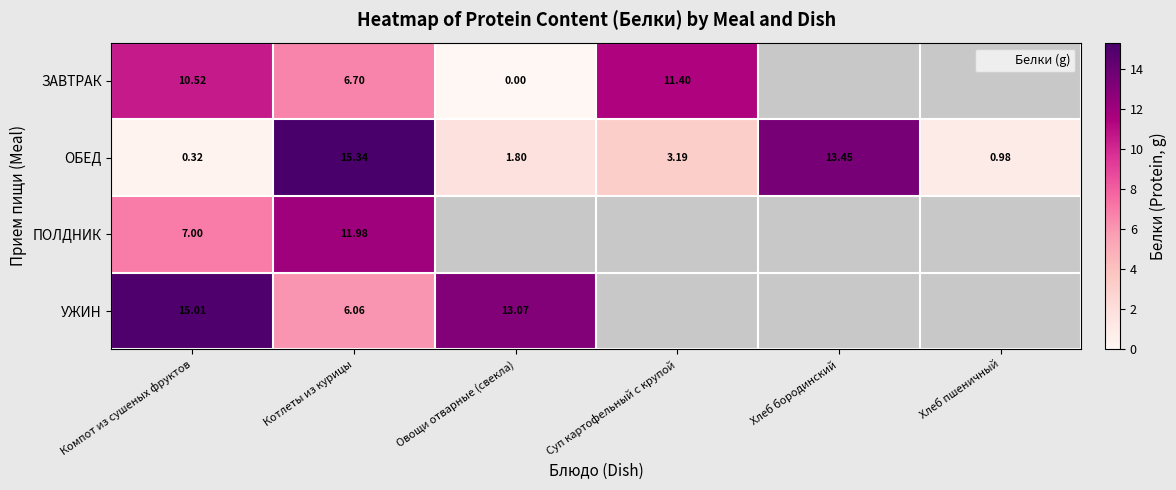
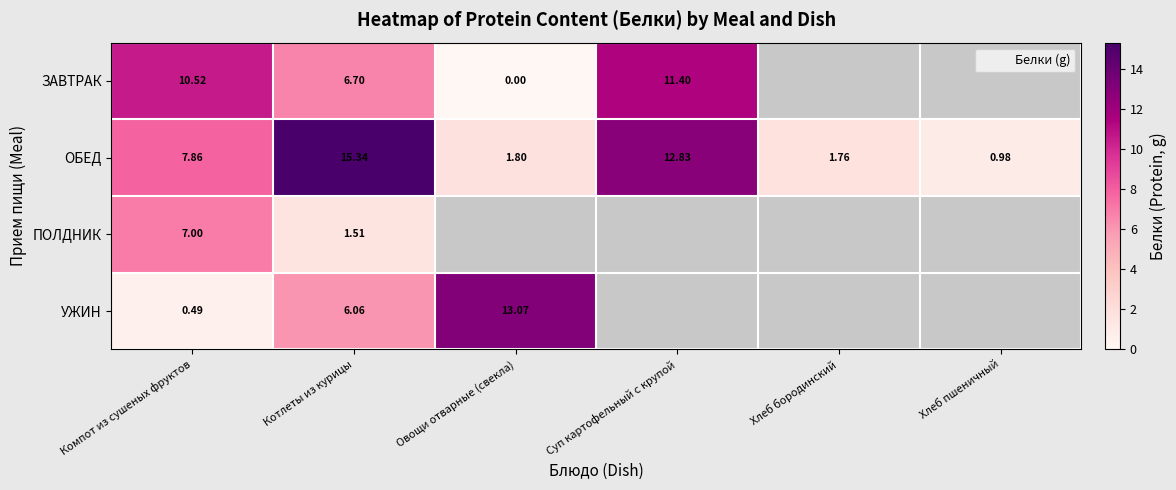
  {
    "ЗАВТРАК": {
      "Компот из сушеных фруктов": 10.52,
      "Котлеты из курицы": 6.70,
      "Овощи отварные (свекла)": 0.00,
      "Суп картофельный с крупой": 11.40
    },
    "ОБЕД": {
-     "Компот из сушеных фруктов": 0.32,
+     "Компот из сушеных фруктов": 7.86,
      "Котлеты из курицы": 15.34,
      "Овощи отварные (свекла)": 1.80,
-     "Суп картофельный с крупой": 3.19,
-     "Хлеб бородинский": 13.45,
+     "Суп картофельный с крупой": 12.83,
+     "Хлеб бородинский": 1.76,
      "Хлеб пшеничный": 0.98
    },
    "ПОЛДНИК": {
      "Компот из сушеных фруктов": 7.00,
-     "Котлеты из курицы": 11.98
+     "Котлеты из курицы": 1.51
    },
    "УЖИН": {
-     "Компот из сушеных фруктов": 15.01,
+     "Компот из сушеных фруктов": 0.49,
      "Котлеты из курицы": 6.06,
      "Овощи отварные (свекла)": 13.07
    }
  }
